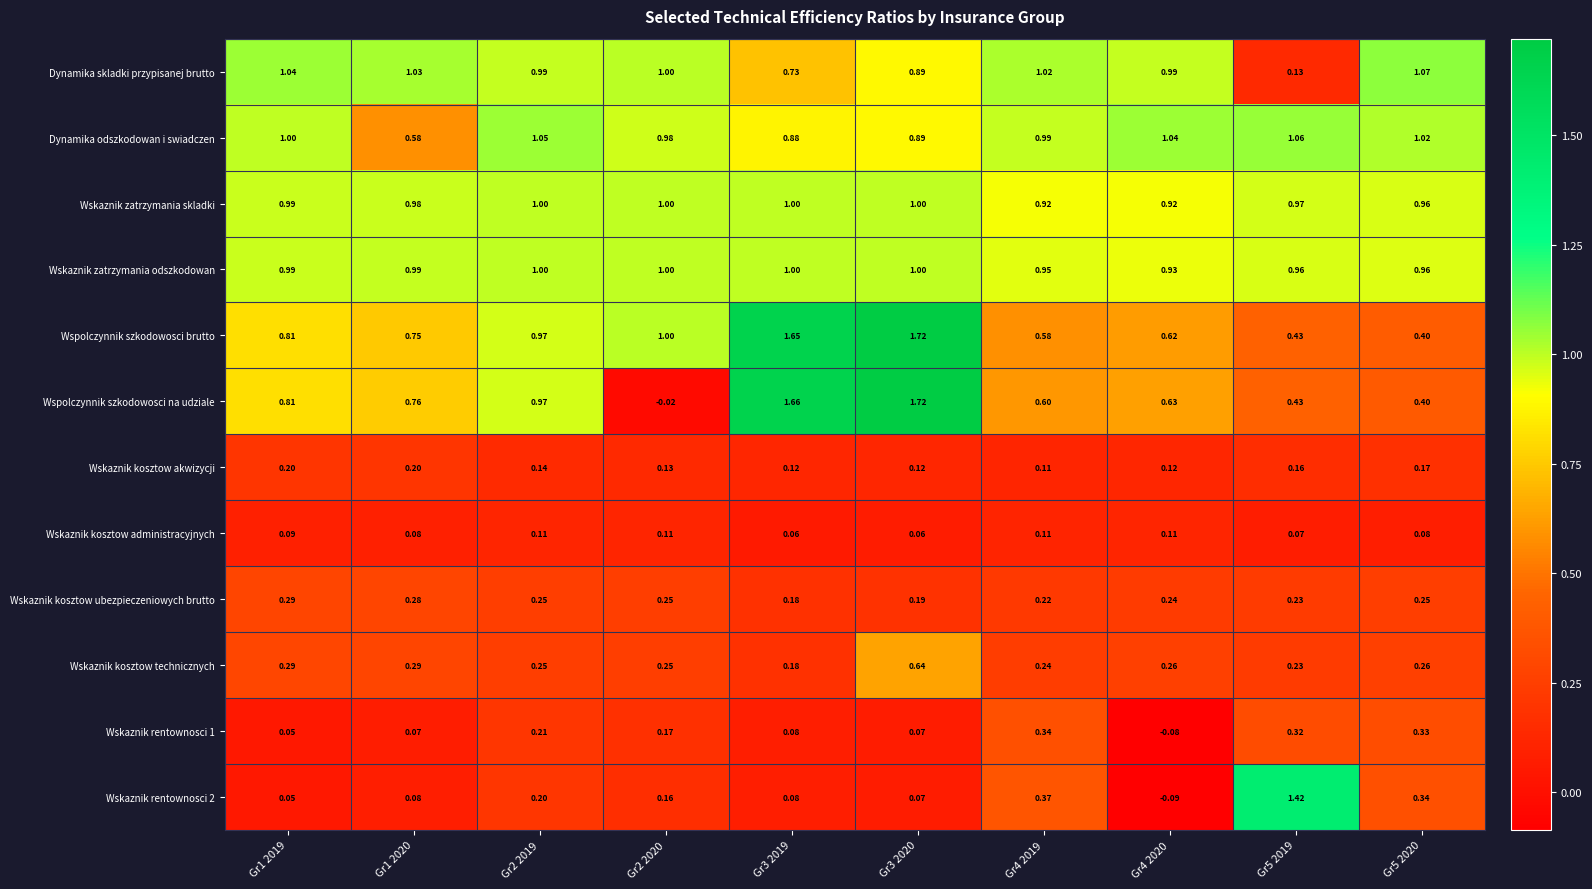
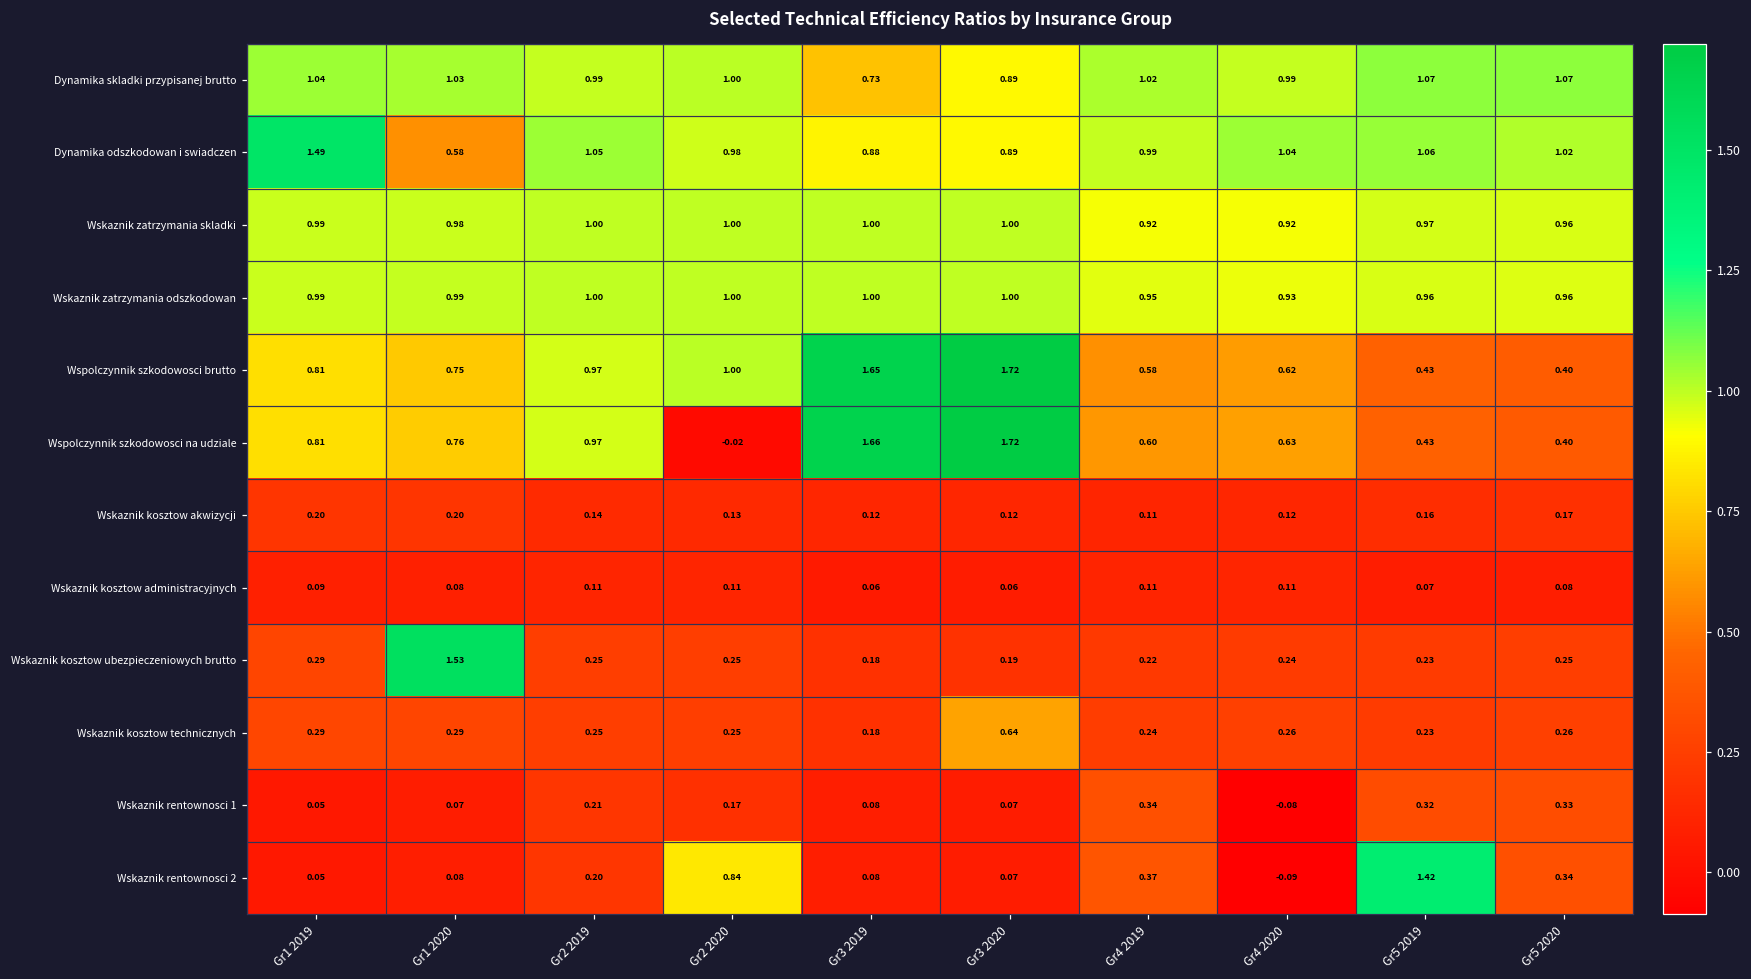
  {
    "Dynamika skladki przypisanej brutto": {
      "Gr1 2019": 1.04,
      "Gr1 2020": 1.03,
      "Gr2 2019": 0.99,
      "Gr2 2020": 1.00,
      "Gr3 2019": 0.73,
      "Gr3 2020": 0.89,
      "Gr4 2019": 1.02,
      "Gr4 2020": 0.99,
-     "Gr5 2019": 0.13,
+     "Gr5 2019": 1.07,
      "Gr5 2020": 1.07
    },
    "Dynamika odszkodowan i swiadczen": {
-     "Gr1 2019": 1.00,
+     "Gr1 2019": 1.49,
      "Gr1 2020": 0.58,
      "Gr2 2019": 1.05,
      "Gr2 2020": 0.98,
      "Gr3 2019": 0.88,
      "Gr3 2020": 0.89,
      "Gr4 2019": 0.99,
      "Gr4 2020": 1.04,
      "Gr5 2019": 1.06,
      "Gr5 2020": 1.02
    },
    "Wskaznik zatrzymania skladki": {
      "Gr1 2019": 0.99,
      "Gr1 2020": 0.98,
      "Gr2 2019": 1.00,
      "Gr2 2020": 1.00,
      "Gr3 2019": 1.00,
      "Gr3 2020": 1.00,
      "Gr4 2019": 0.92,
      "Gr4 2020": 0.92,
      "Gr5 2019": 0.97,
      "Gr5 2020": 0.96
    },
    "Wskaznik zatrzymania odszkodowan": {
      "Gr1 2019": 0.99,
      "Gr1 2020": 0.99,
      "Gr2 2019": 1.00,
      "Gr2 2020": 1.00,
      "Gr3 2019": 1.00,
      "Gr3 2020": 1.00,
      "Gr4 2019": 0.95,
      "Gr4 2020": 0.93,
      "Gr5 2019": 0.96,
      "Gr5 2020": 0.96
    },
    "Wspolczynnik szkodowosci brutto": {
      "Gr1 2019": 0.81,
      "Gr1 2020": 0.75,
      "Gr2 2019": 0.97,
      "Gr2 2020": 1.00,
      "Gr3 2019": 1.65,
      "Gr3 2020": 1.72,
      "Gr4 2019": 0.58,
      "Gr4 2020": 0.62,
      "Gr5 2019": 0.43,
      "Gr5 2020": 0.40
    },
    "Wspolczynnik szkodowosci na udziale": {
      "Gr1 2019": 0.81,
      "Gr1 2020": 0.76,
      "Gr2 2019": 0.97,
      "Gr2 2020": -0.02,
      "Gr3 2019": 1.66,
      "Gr3 2020": 1.72,
      "Gr4 2019": 0.60,
      "Gr4 2020": 0.63,
      "Gr5 2019": 0.43,
      "Gr5 2020": 0.40
    },
    "Wskaznik kosztow akwizycji": {
      "Gr1 2019": 0.20,
      "Gr1 2020": 0.20,
      "Gr2 2019": 0.14,
      "Gr2 2020": 0.13,
      "Gr3 2019": 0.12,
      "Gr3 2020": 0.12,
      "Gr4 2019": 0.11,
      "Gr4 2020": 0.12,
      "Gr5 2019": 0.16,
      "Gr5 2020": 0.17
    },
    "Wskaznik kosztow administracyjnych": {
      "Gr1 2019": 0.09,
      "Gr1 2020": 0.08,
      "Gr2 2019": 0.11,
      "Gr2 2020": 0.11,
      "Gr3 2019": 0.06,
      "Gr3 2020": 0.06,
      "Gr4 2019": 0.11,
      "Gr4 2020": 0.11,
      "Gr5 2019": 0.07,
      "Gr5 2020": 0.08
    },
    "Wskaznik kosztow ubezpieczeniowych brutto": {
      "Gr1 2019": 0.29,
-     "Gr1 2020": 0.28,
+     "Gr1 2020": 1.53,
      "Gr2 2019": 0.25,
      "Gr2 2020": 0.25,
      "Gr3 2019": 0.18,
      "Gr3 2020": 0.19,
      "Gr4 2019": 0.22,
      "Gr4 2020": 0.24,
      "Gr5 2019": 0.23,
      "Gr5 2020": 0.25
    },
    "Wskaznik kosztow technicznych": {
      "Gr1 2019": 0.29,
      "Gr1 2020": 0.29,
      "Gr2 2019": 0.25,
      "Gr2 2020": 0.25,
      "Gr3 2019": 0.18,
      "Gr3 2020": 0.64,
      "Gr4 2019": 0.24,
      "Gr4 2020": 0.26,
      "Gr5 2019": 0.23,
      "Gr5 2020": 0.26
    },
    "Wskaznik rentownosci 1": {
      "Gr1 2019": 0.05,
      "Gr1 2020": 0.07,
      "Gr2 2019": 0.21,
      "Gr2 2020": 0.17,
      "Gr3 2019": 0.08,
      "Gr3 2020": 0.07,
      "Gr4 2019": 0.34,
      "Gr4 2020": -0.08,
      "Gr5 2019": 0.32,
      "Gr5 2020": 0.33
    },
    "Wskaznik rentownosci 2": {
      "Gr1 2019": 0.05,
      "Gr1 2020": 0.08,
      "Gr2 2019": 0.20,
-     "Gr2 2020": 0.16,
+     "Gr2 2020": 0.84,
      "Gr3 2019": 0.08,
      "Gr3 2020": 0.07,
      "Gr4 2019": 0.37,
      "Gr4 2020": -0.09,
      "Gr5 2019": 1.42,
      "Gr5 2020": 0.34
    }
  }
